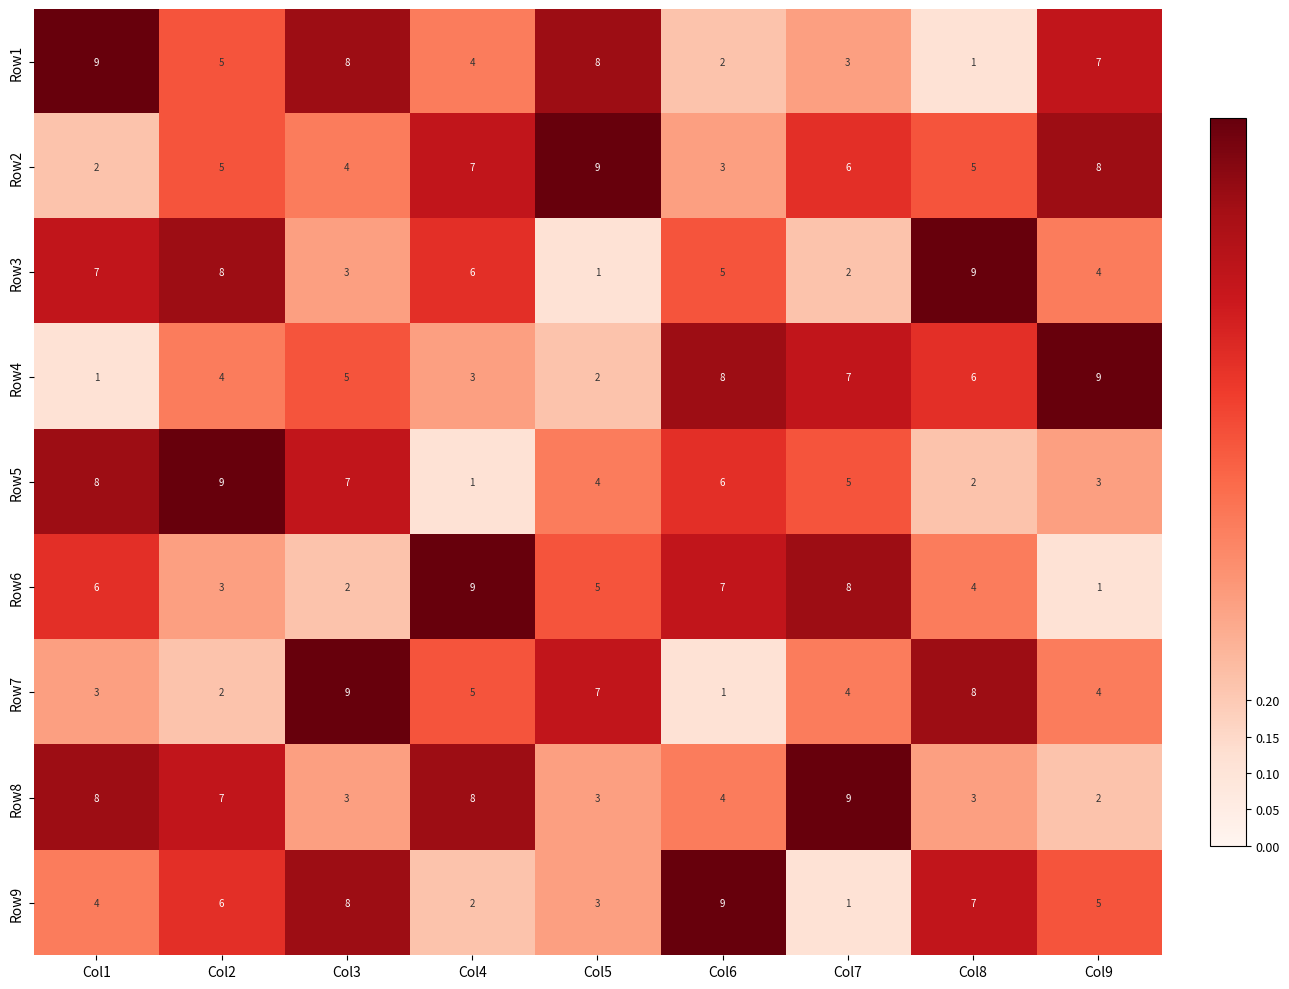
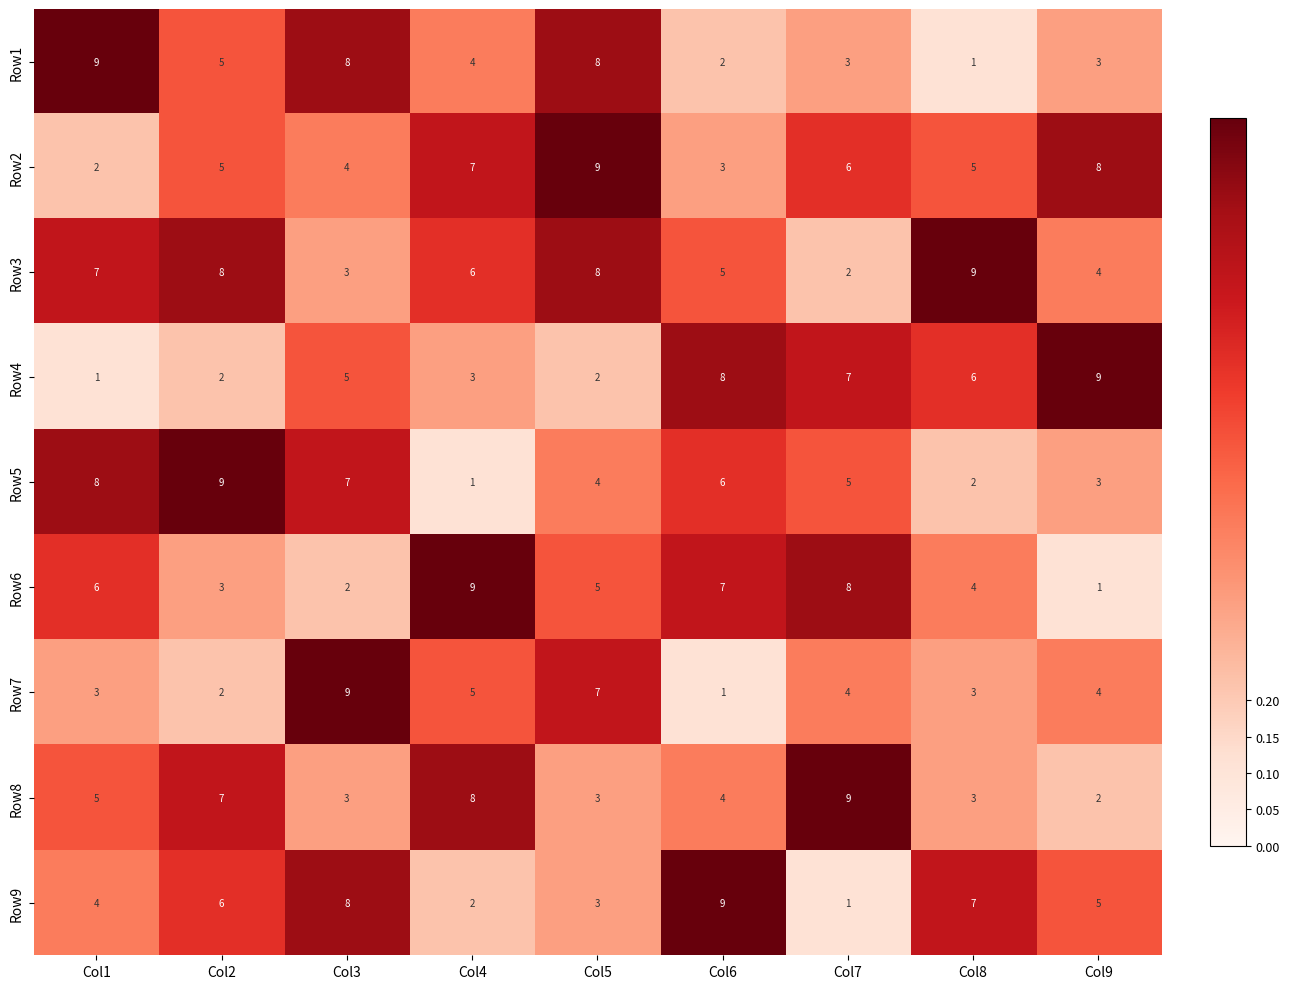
  {
    "Row1": {
      "Col1": 9,
      "Col2": 5,
      "Col3": 8,
      "Col4": 4,
      "Col5": 8,
      "Col6": 2,
      "Col7": 3,
      "Col8": 1,
-     "Col9": 7
+     "Col9": 3
    },
    "Row2": {
      "Col1": 2,
      "Col2": 5,
      "Col3": 4,
      "Col4": 7,
      "Col5": 9,
      "Col6": 3,
      "Col7": 6,
      "Col8": 5,
      "Col9": 8
    },
    "Row3": {
      "Col1": 7,
      "Col2": 8,
      "Col3": 3,
      "Col4": 6,
-     "Col5": 1,
+     "Col5": 8,
      "Col6": 5,
      "Col7": 2,
      "Col8": 9,
      "Col9": 4
    },
    "Row4": {
      "Col1": 1,
-     "Col2": 4,
+     "Col2": 2,
      "Col3": 5,
      "Col4": 3,
      "Col5": 2,
      "Col6": 8,
      "Col7": 7,
      "Col8": 6,
      "Col9": 9
    },
    "Row5": {
      "Col1": 8,
      "Col2": 9,
      "Col3": 7,
      "Col4": 1,
      "Col5": 4,
      "Col6": 6,
      "Col7": 5,
      "Col8": 2,
      "Col9": 3
    },
    "Row6": {
      "Col1": 6,
      "Col2": 3,
      "Col3": 2,
      "Col4": 9,
      "Col5": 5,
      "Col6": 7,
      "Col7": 8,
      "Col8": 4,
      "Col9": 1
    },
    "Row7": {
      "Col1": 3,
      "Col2": 2,
      "Col3": 9,
      "Col4": 5,
      "Col5": 7,
      "Col6": 1,
      "Col7": 4,
-     "Col8": 8,
+     "Col8": 3,
      "Col9": 4
    },
    "Row8": {
-     "Col1": 8,
+     "Col1": 5,
      "Col2": 7,
      "Col3": 3,
      "Col4": 8,
      "Col5": 3,
      "Col6": 4,
      "Col7": 9,
      "Col8": 3,
      "Col9": 2
    },
    "Row9": {
      "Col1": 4,
      "Col2": 6,
      "Col3": 8,
      "Col4": 2,
      "Col5": 3,
      "Col6": 9,
      "Col7": 1,
      "Col8": 7,
      "Col9": 5
    }
  }
